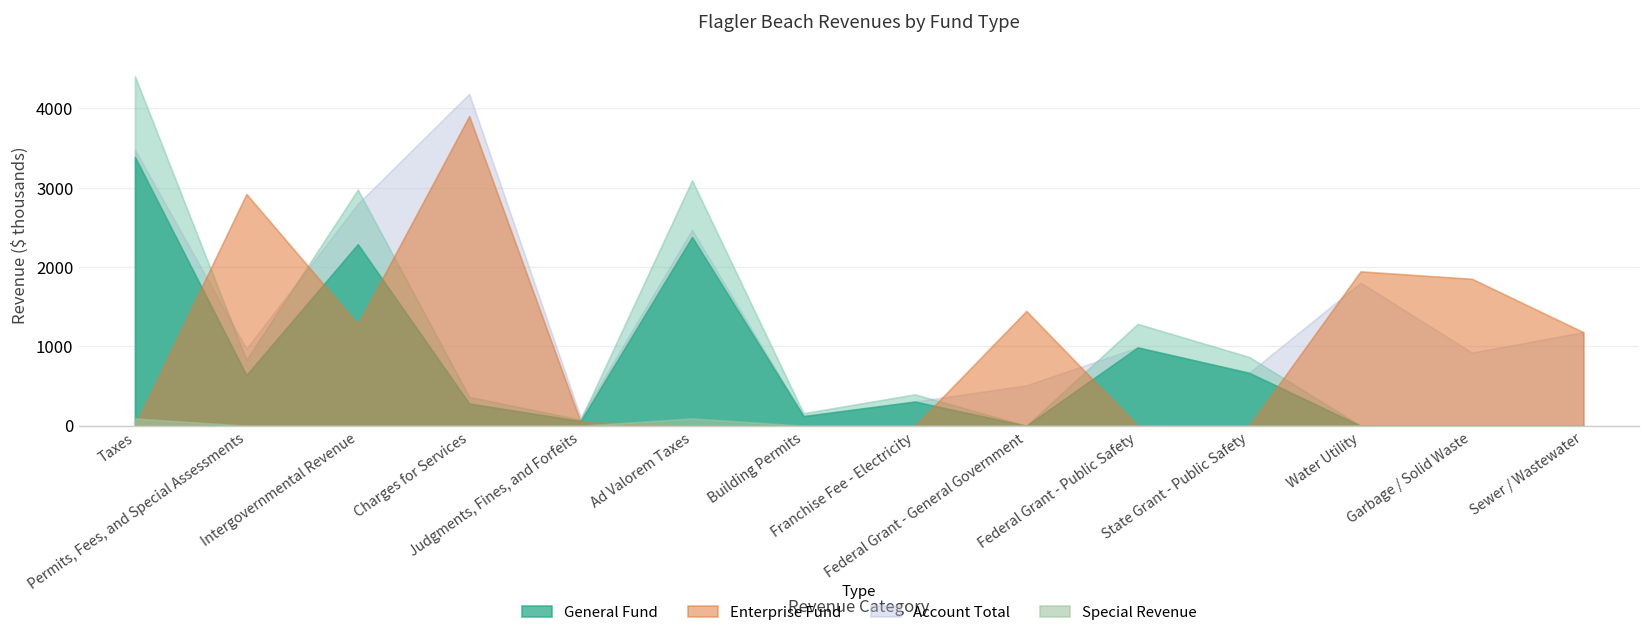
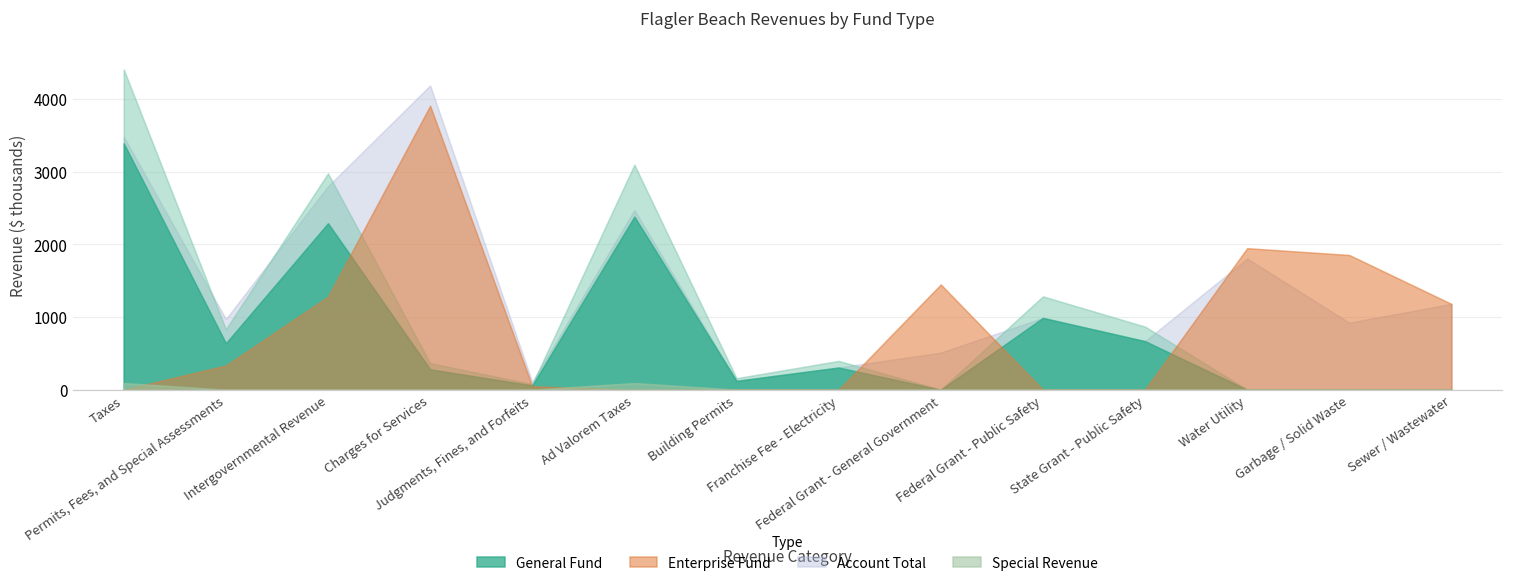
  {
    "General Fund": {
      "Taxes": 3400,
      "Permits, Fees, and Special Assessments": 600,
      "Intergovernmental Revenue": 2300,
      "Charges for Services": 300,
      "Ad Valorem Taxes": 2400
    },
    "Enterprise Fund": {
      "Taxes": 0,
-     "Permits, Fees, and Special Assessments": 2900,
+     "Permits, Fees, and Special Assessments": 300,
      "Intergovernmental Revenue": 1300,
      "Charges for Services": 3900,
      "Ad Valorem Taxes": 0,
      "Federal Grant - General Government": 1400,
      "Water Utility": 1900,
      "Garbage / Solid Waste": 1900
    }
  }
